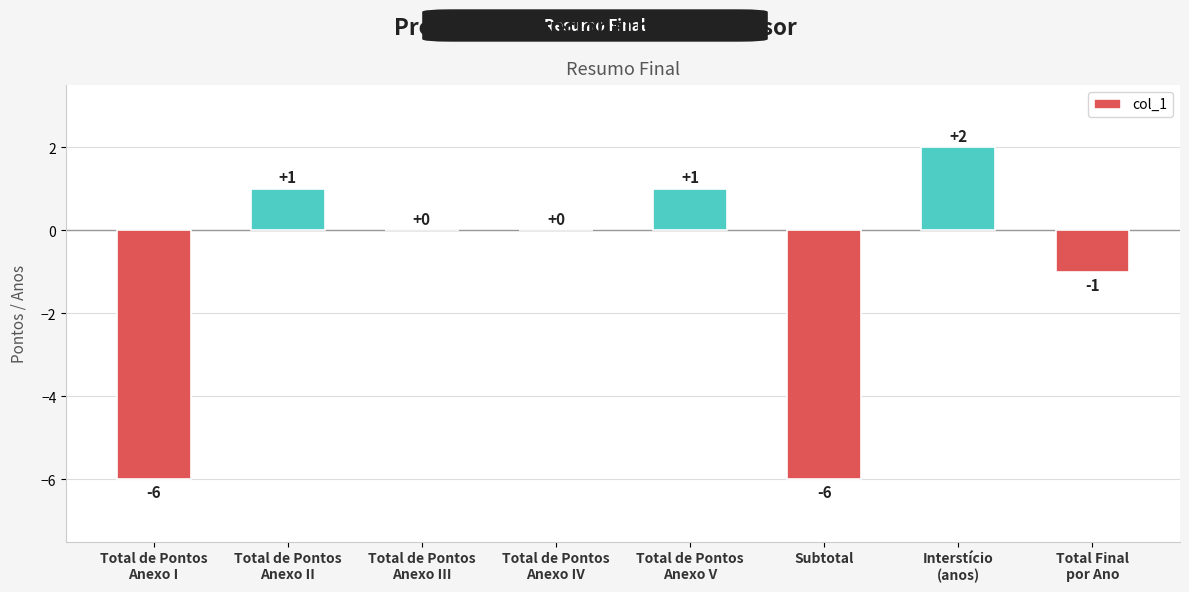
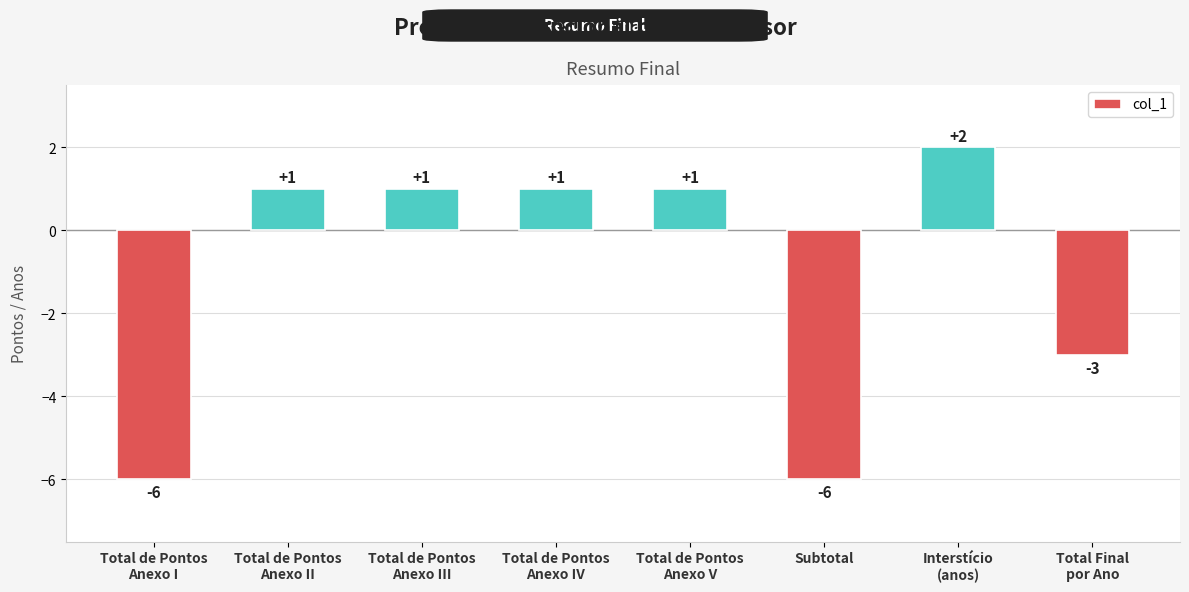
  {
    "Total de Pontos Anexo I": "-6",
    "Total de Pontos Anexo II": "+1",
-   "Total de Pontos Anexo III": "+0",
-   "Total de Pontos Anexo IV": "+0",
+   "Total de Pontos Anexo III": "+1",
+   "Total de Pontos Anexo IV": "+1",
    "Total de Pontos Anexo V": "+1",
    "Subtotal": "-6",
    "Interstício (anos)": "+2",
-   "Total Final por Ano": "-1"
+   "Total Final por Ano": "-3"
  }
